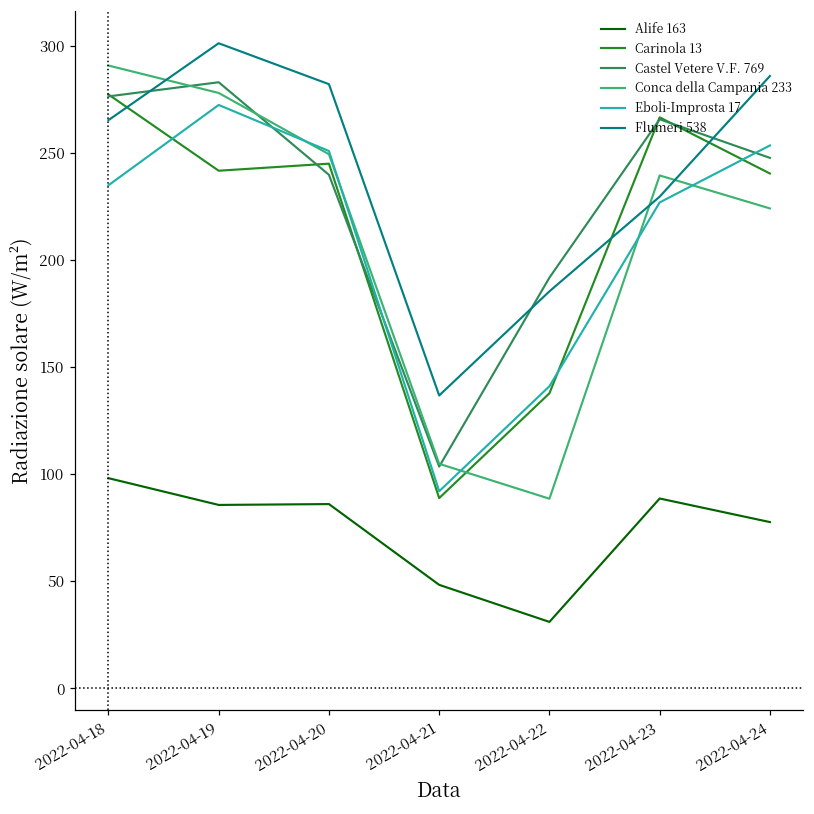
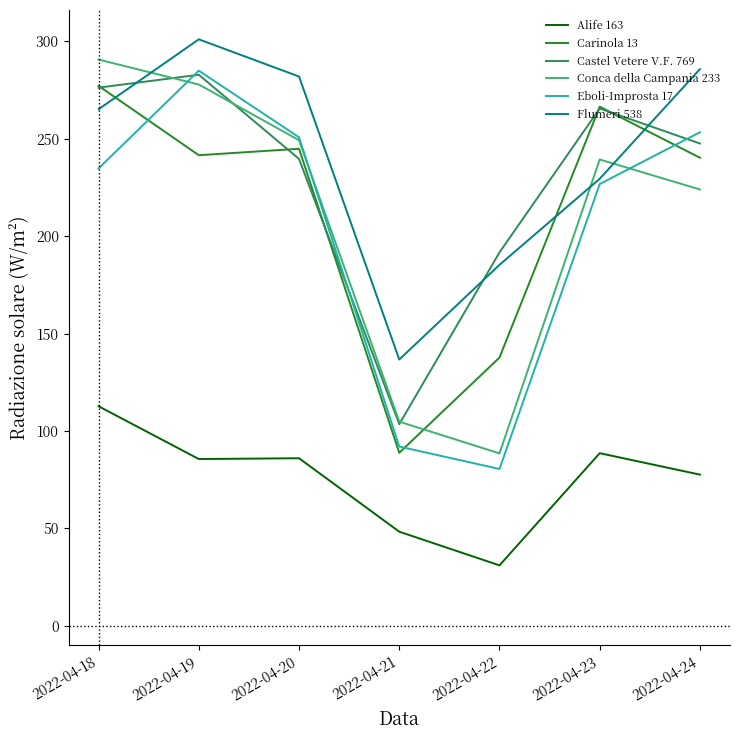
  {
    "Alife 163": {
-     "2022-04-18": 98,
+     "2022-04-18": 113,
      "2022-04-19": 86,
      "2022-04-20": 86,
      "2022-04-21": 48,
      "2022-04-22": 31,
      "2022-04-23": 89,
      "2022-04-24": 78
    },
    "Eboli-Improsta 17": {
      "2022-04-18": 235,
-     "2022-04-19": 272,
+     "2022-04-19": 285,
      "2022-04-20": 251,
      "2022-04-21": 92,
-     "2022-04-22": 141,
+     "2022-04-22": 81,
      "2022-04-23": 227,
      "2022-04-24": 253
    },
    "Flumeri 538": {
      "2022-04-18": 265,
      "2022-04-19": 301,
      "2022-04-20": 282,
      "2022-04-21": 137,
      "2022-04-22": 185,
      "2022-04-23": 230,
      "2022-04-24": 286
    }
  }
